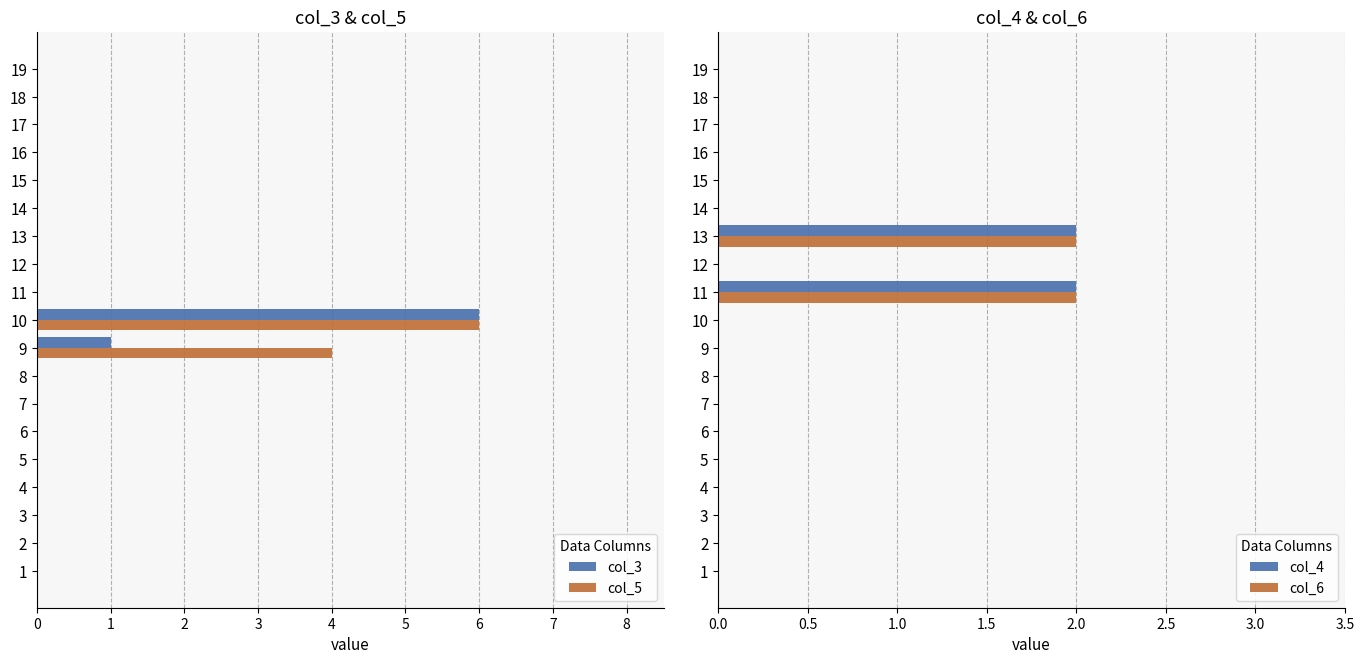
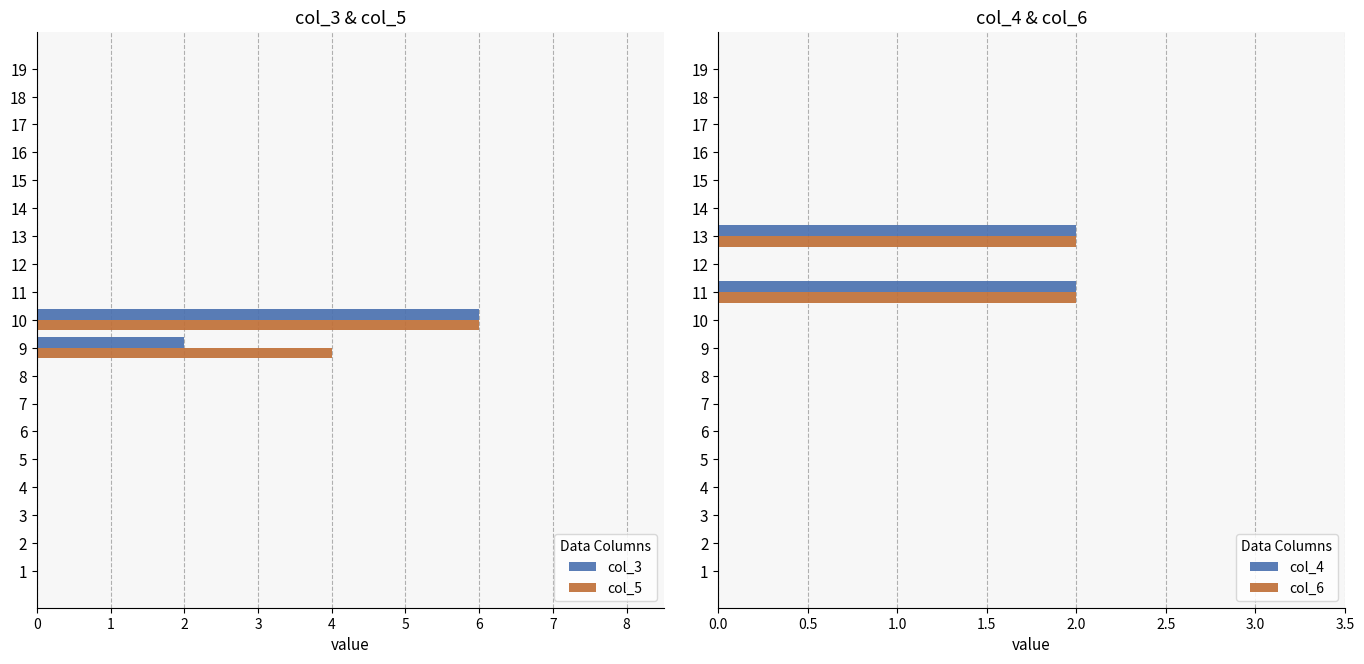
  {
    "col_3 & col_5": {
      "col_3": {
        "19": 0,
        "18": 0,
        "17": 0,
        "16": 0,
        "15": 0,
        "14": 0,
        "13": 0,
        "12": 0,
        "11": 0,
        "10": 6,
-       "9": 1,
+       "9": 2,
        "8": 0,
        "7": 0,
        "6": 0,
        "5": 0,
        "4": 0,
        "3": 0,
        "2": 0,
        "1": 0
      },
      "col_5": {
        "19": 0,
        "18": 0,
        "17": 0,
        "16": 0,
        "15": 0,
        "14": 0,
        "13": 0,
        "12": 0,
        "11": 0,
        "10": 6,
        "9": 4,
        "8": 0,
        "7": 0,
        "6": 0,
        "5": 0,
        "4": 0,
        "3": 0,
        "2": 0,
        "1": 0
      }
    },
    "col_4 & col_6": {
      "col_4": {
        "19": 0.00,
        "18": 0.00,
        "17": 0.00,
        "16": 0.00,
        "15": 0.00,
        "14": 0.00,
        "13": 2.00,
        "12": 0.00,
        "11": 2.00,
        "10": 0.00,
        "9": 0.00,
        "8": 0.00,
        "7": 0.00,
        "6": 0.00,
        "5": 0.00,
        "4": 0.00,
        "3": 0.00,
        "2": 0.00,
        "1": 0.00
      },
      "col_6": {
        "19": 0.00,
        "18": 0.00,
        "17": 0.00,
        "16": 0.00,
        "15": 0.00,
        "14": 0.00,
        "13": 2.00,
        "12": 0.00,
        "11": 2.00,
        "10": 0.00,
        "9": 0.00,
        "8": 0.00,
        "7": 0.00,
        "6": 0.00,
        "5": 0.00,
        "4": 0.00,
        "3": 0.00,
        "2": 0.00,
        "1": 0.00
      }
    }
  }
